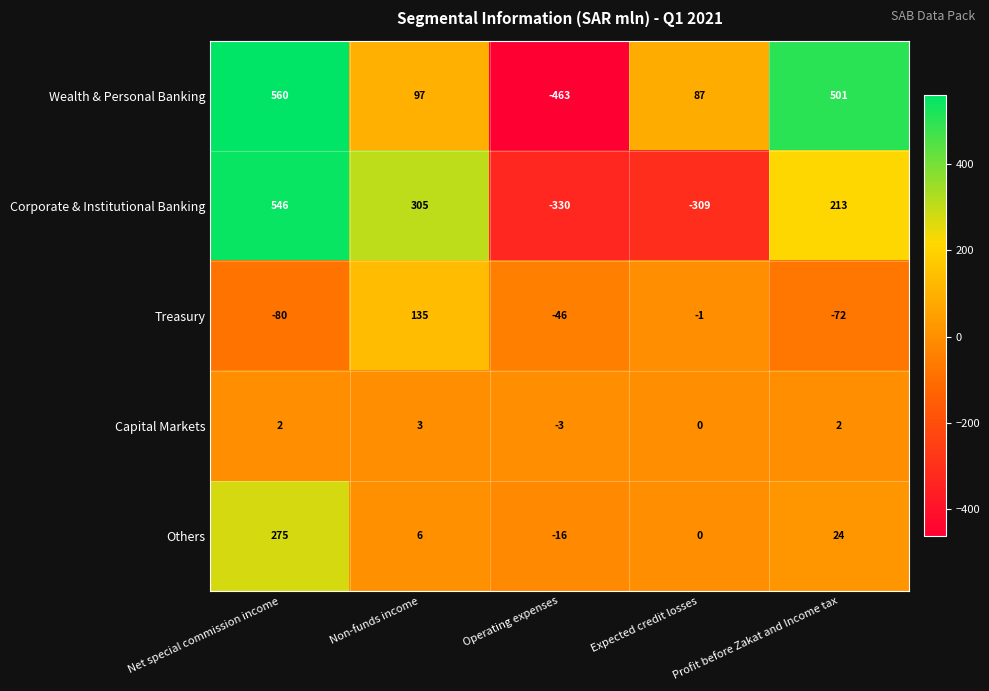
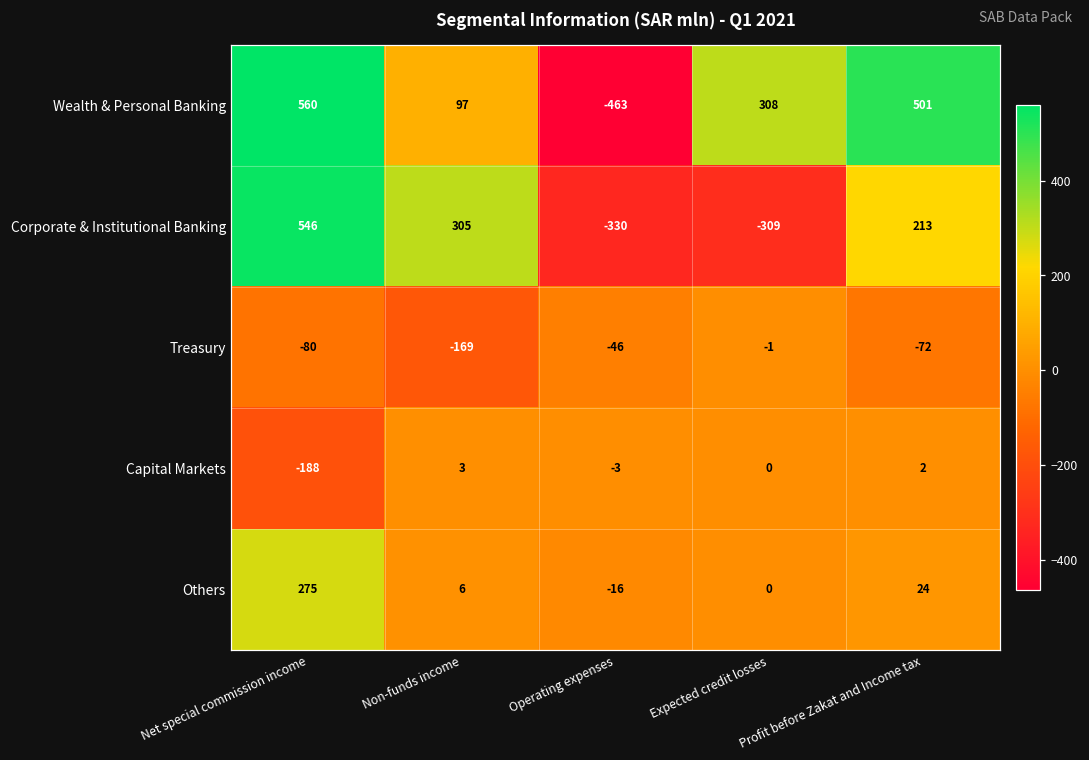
  {
    "Wealth & Personal Banking": {
      "Net special commission income": 560,
      "Non-funds income": 97,
      "Operating expenses": -463,
-     "Expected credit losses": 87,
+     "Expected credit losses": 308,
      "Profit before Zakat and Income tax": 501
    },
    "Corporate & Institutional Banking": {
      "Net special commission income": 546,
      "Non-funds income": 305,
      "Operating expenses": -330,
      "Expected credit losses": -309,
      "Profit before Zakat and Income tax": 213
    },
    "Treasury": {
      "Net special commission income": -80,
-     "Non-funds income": 135,
+     "Non-funds income": -169,
      "Operating expenses": -46,
      "Expected credit losses": -1,
      "Profit before Zakat and Income tax": -72
    },
    "Capital Markets": {
-     "Net special commission income": 2,
+     "Net special commission income": -188,
      "Non-funds income": 3,
      "Operating expenses": -3,
      "Expected credit losses": 0,
      "Profit before Zakat and Income tax": 2
    },
    "Others": {
      "Net special commission income": 275,
      "Non-funds income": 6,
      "Operating expenses": -16,
      "Expected credit losses": 0,
      "Profit before Zakat and Income tax": 24
    }
  }
